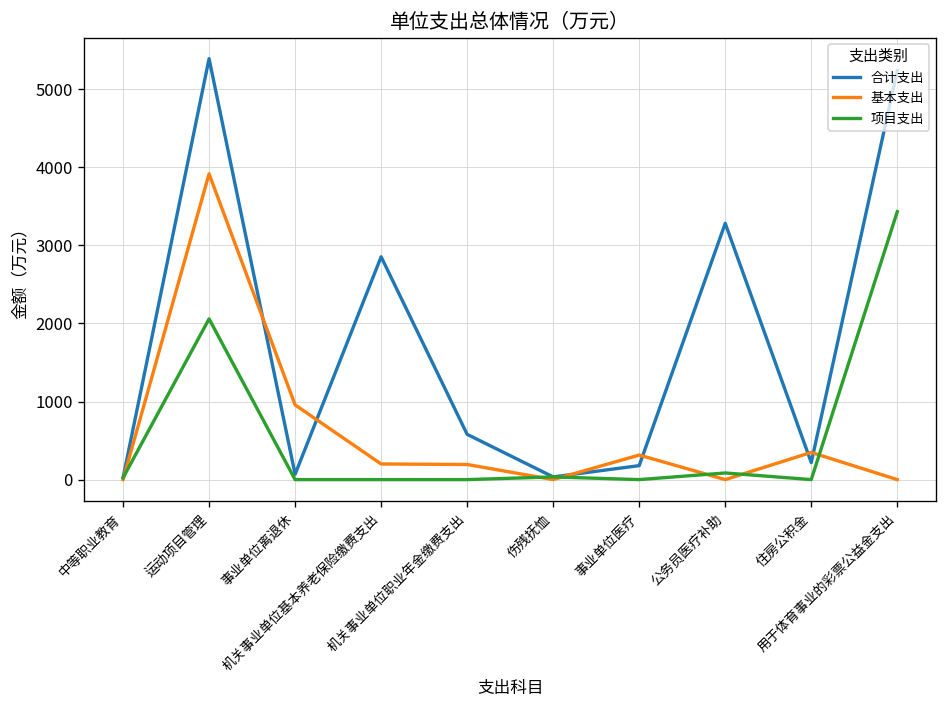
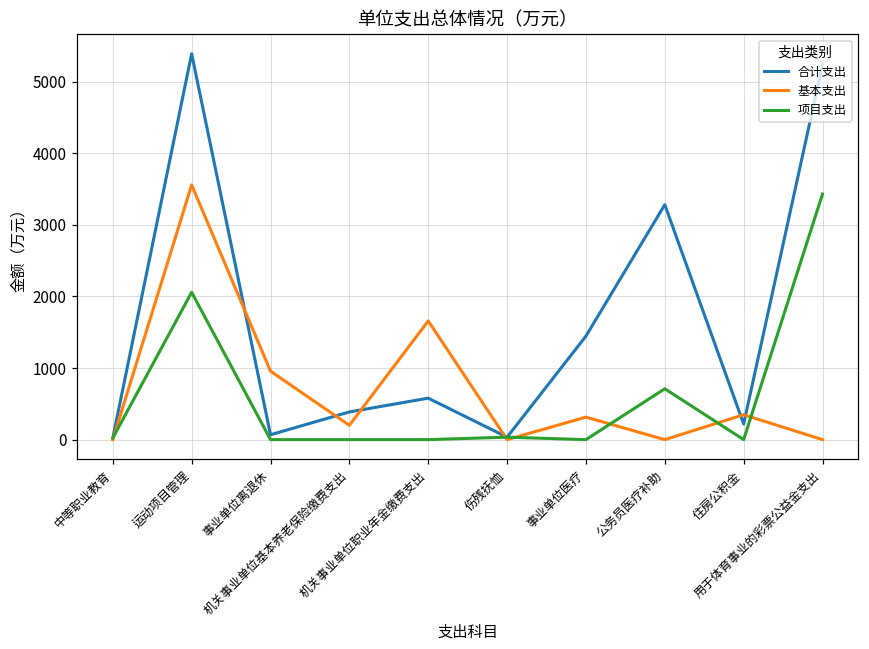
  {
    "合计支出": {
      "运动项目管理": 5400,
      "事业单位离退休": 100,
-     "机关事业单位基本养老保险缴费支出": 2900,
+     "机关事业单位基本养老保险缴费支出": 400,
      "机关事业单位职业年金缴费支出": 600,
-     "事业单位医疗": 200,
+     "事业单位医疗": 1400,
      "公务员医疗补助": 3300,
      "住房公积金": 200
    },
    "基本支出": {
-     "运动项目管理": 3900,
+     "运动项目管理": 3600,
      "事业单位离退休": 1000,
      "机关事业单位基本养老保险缴费支出": 200,
-     "机关事业单位职业年金缴费支出": 200,
+     "机关事业单位职业年金缴费支出": 1700,
      "事业单位医疗": 300,
      "公务员医疗补助": 0,
      "住房公积金": 300,
      "用于体育事业的彩票公益金支出": 0
    },
    "项目支出": {
      "运动项目管理": 2100,
      "事业单位离退休": 0,
      "机关事业单位基本养老保险缴费支出": 0,
      "机关事业单位职业年金缴费支出": 0,
      "事业单位医疗": 0,
-     "公务员医疗补助": 100,
+     "公务员医疗补助": 700,
      "住房公积金": 0,
      "用于体育事业的彩票公益金支出": 3400
    }
  }
